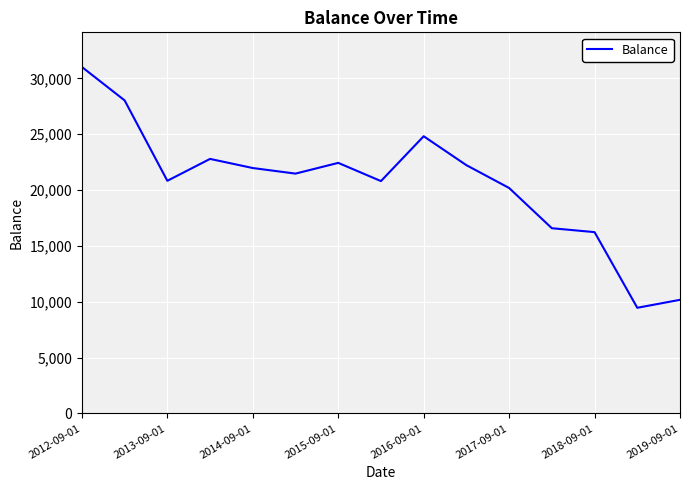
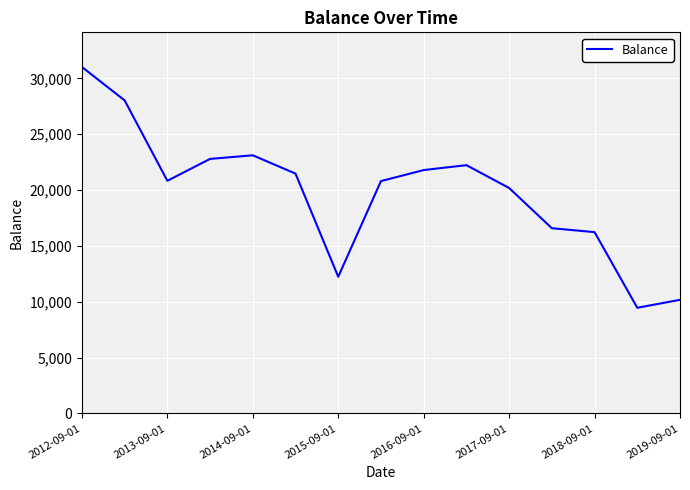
  {
    "2012-09-01": "31,000",
    "2013-09-01": "20,800",
-   "2014-09-01": "22,000",
-   "2015-09-01": "22,400",
-   "2016-09-01": "24,800",
+   "2014-09-01": "23,100",
+   "2015-09-01": "12,200",
+   "2016-09-01": "21,800",
    "2017-09-01": "20,200",
    "2018-09-01": "16,200",
    "2019-09-01": "10,200"
  }
